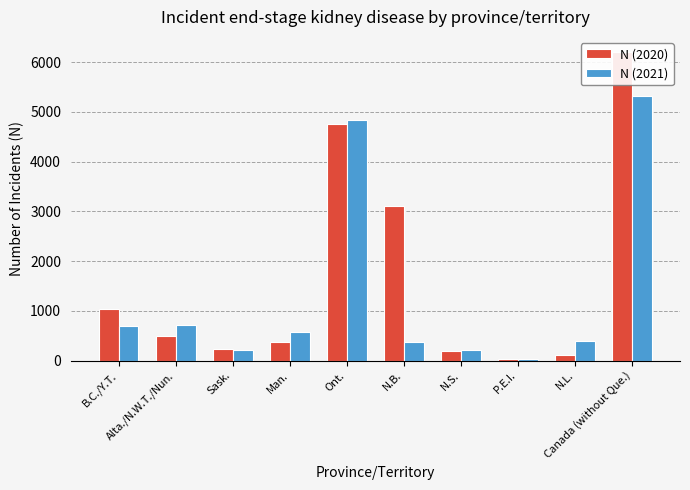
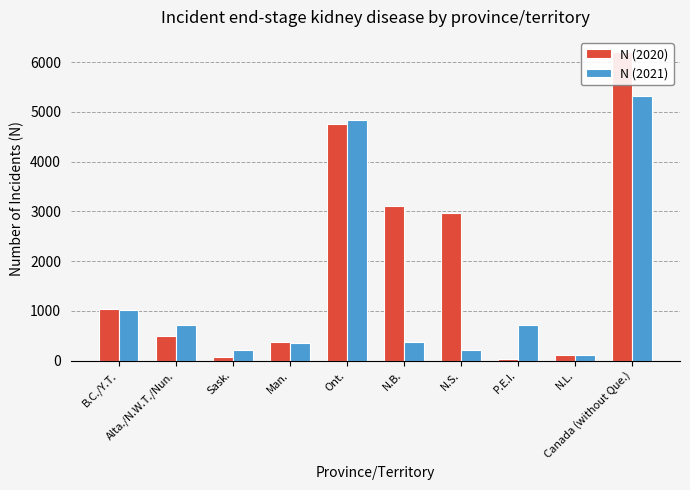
  {
    "N (2020)": {
      "B.C./Y.T.": 1000,
      "Alta./N.W.T./Nun.": 500,
-     "Sask.": 200,
+     "Sask.": 100,
      "Man.": 400,
      "Ont.": 4800,
      "N.B.": 3100,
-     "N.S.": 200,
+     "N.S.": 3000,
      "N.L.": 100
    },
    "N (2021)": {
-     "B.C./Y.T.": 700,
+     "B.C./Y.T.": 1000,
      "Alta./N.W.T./Nun.": 700,
      "Sask.": 200,
-     "Man.": 600,
+     "Man.": 400,
      "Ont.": 4800,
      "N.B.": 400,
      "N.S.": 200,
-     "P.E.I.": 0,
-     "N.L.": 400,
+     "P.E.I.": 700,
+     "N.L.": 100,
      "Canada (without Que.)": 5300
    }
  }
